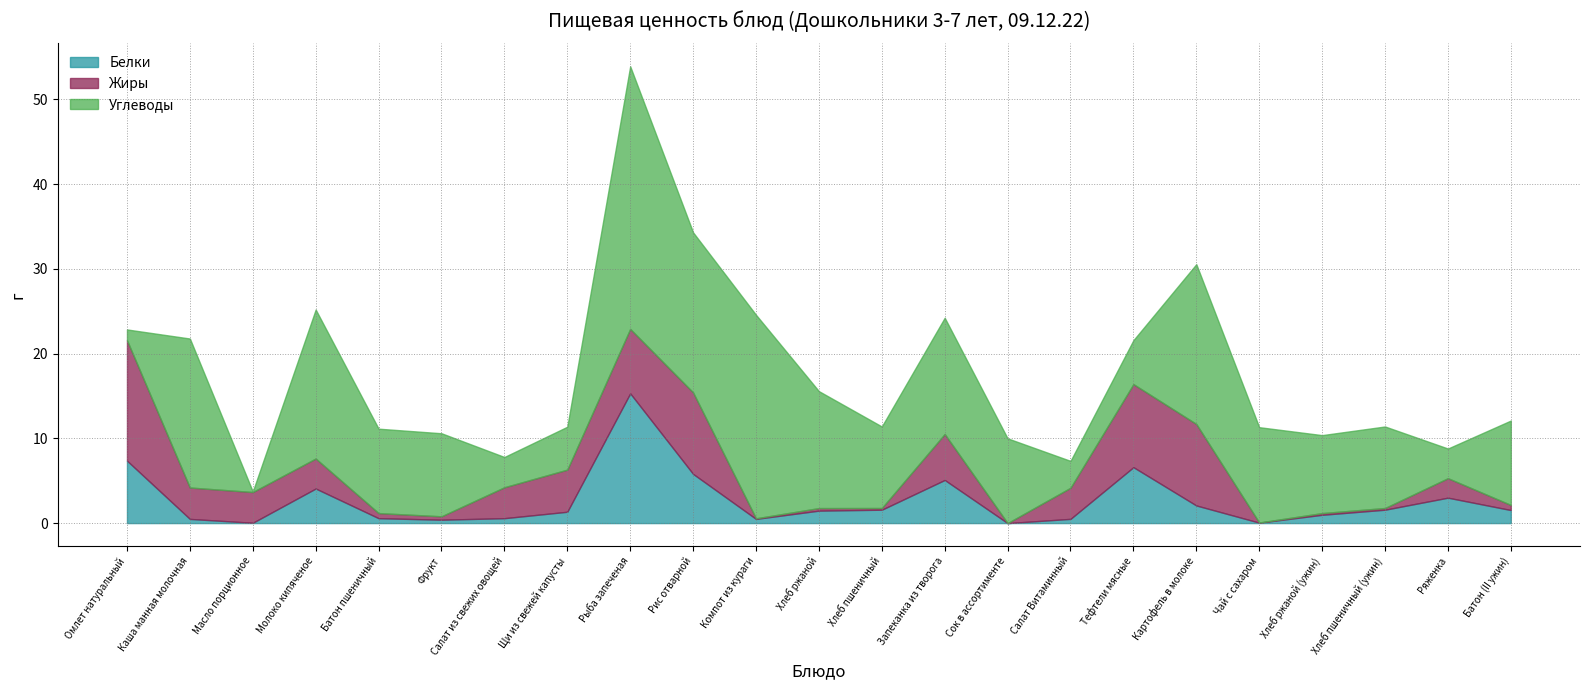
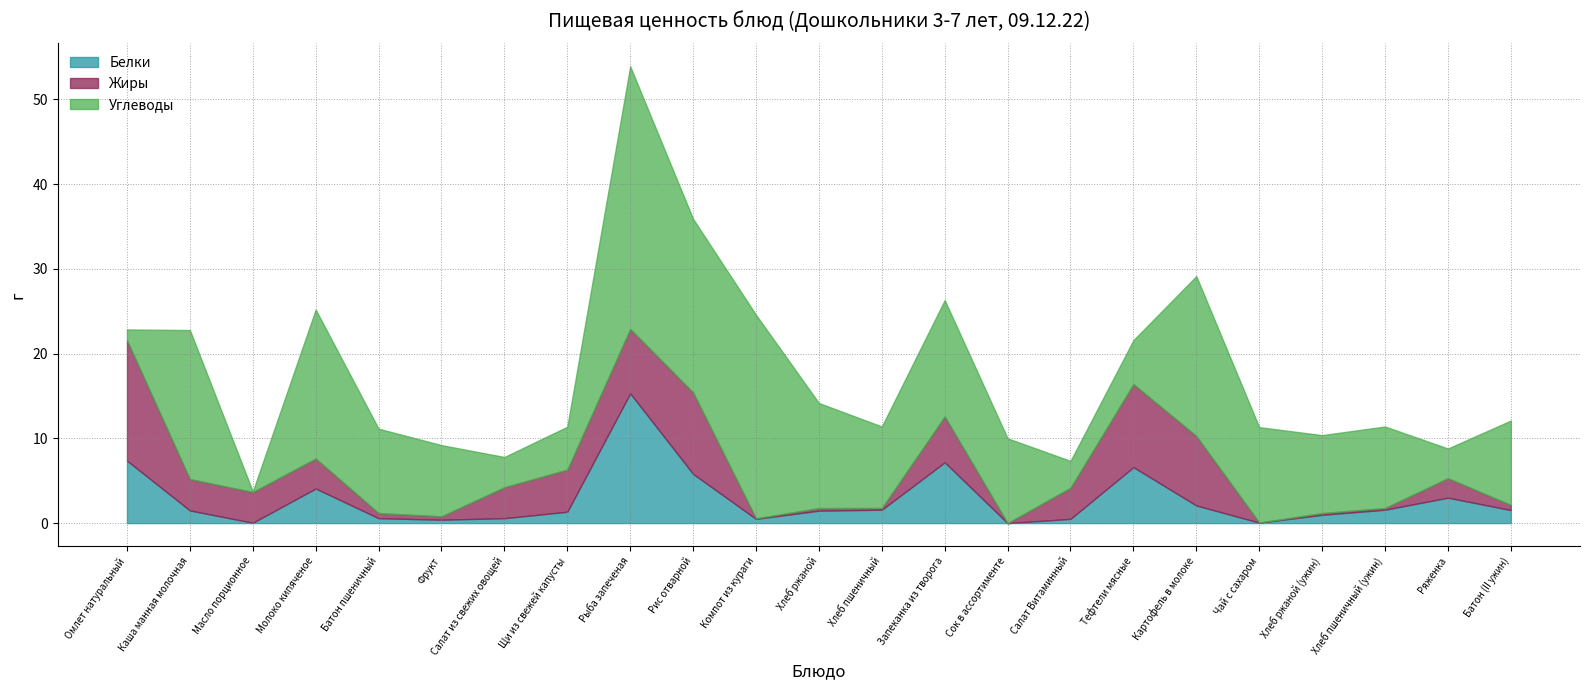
  {
    "Белки": {
      "Омлет натуральный": 7,
-     "Каша манная молочная": 0,
+     "Каша манная молочная": 1,
      "Молоко кипяченое": 4,
      "Батон пшеничный": 1,
      "Фрукт": 0,
      "Салат из свежих овощей": 1,
      "Щи из свежей капусты": 1,
      "Рыба запеченая": 15,
      "Рис отварной": 6,
-     "Запеканка из творога": 5,
+     "Запеканка из творога": 7,
      "Салат Витаминный": 1,
      "Тефтели мясные": 7,
      "Картофель в молоке": 2,
      "Ряженка": 3,
      "Батон (II ужин)": 2
    },
    "Жиры": {
      "Омлет натуральный": 14,
      "Каша манная молочная": 4,
      "Молоко кипяченое": 4,
      "Батон пшеничный": 1,
      "Фрукт": 0,
      "Салат из свежих овощей": 4,
      "Щи из свежей капусты": 5,
      "Рыба запеченая": 8,
      "Рис отварной": 10,
      "Запеканка из творога": 5,
      "Салат Витаминный": 4,
      "Тефтели мясные": 10,
-     "Картофель в молоке": 10,
+     "Картофель в молоке": 8,
      "Ряженка": 2,
      "Батон (II ужин)": 1
    },
    "Углеводы": {
      "Омлет натуральный": 1,
      "Каша манная молочная": 18,
      "Молоко кипяченое": 18,
      "Батон пшеничный": 10,
-     "Фрукт": 10,
+     "Фрукт": 8,
      "Салат из свежих овощей": 4,
      "Щи из свежей капусты": 5,
      "Рыба запеченая": 31,
-     "Рис отварной": 19,
+     "Рис отварной": 20,
      "Компот из кураги": 24,
-     "Хлеб ржаной": 14,
+     "Хлеб ржаной": 12,
      "Хлеб пшеничный": 10,
      "Запеканка из творога": 14,
      "Сок в ассортименте": 10,
      "Салат Витаминный": 3,
      "Тефтели мясные": 5,
      "Картофель в молоке": 19,
      "Чай с сахаром": 11,
      "Хлеб ржаной (ужин)": 9,
      "Хлеб пшеничный (ужин)": 10,
      "Ряженка": 4,
      "Батон (II ужин)": 10
    }
  }
